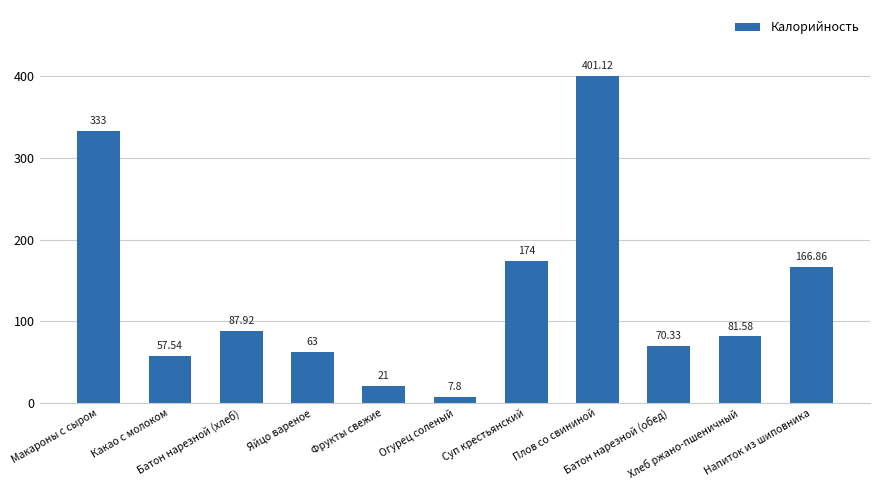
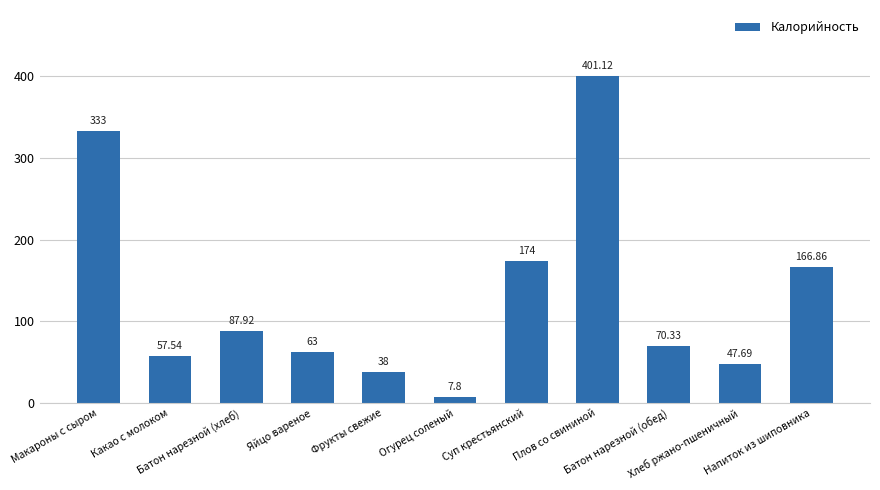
  {
    "Макароны с сыром": 333,
    "Какао с молоком": 57.54,
    "Батон нарезной (хлеб)": 87.92,
    "Яйцо вареное": 63,
-   "Фрукты свежие": 21,
+   "Фрукты свежие": 38,
    "Огурец соленый": 7.8,
    "Суп крестьянский": 174,
    "Плов со свининой": 401.12,
    "Батон нарезной (обед)": 70.33,
-   "Хлеб ржано-пшеничный": 81.58,
+   "Хлеб ржано-пшеничный": 47.69,
    "Напиток из шиповника": 166.86
  }
